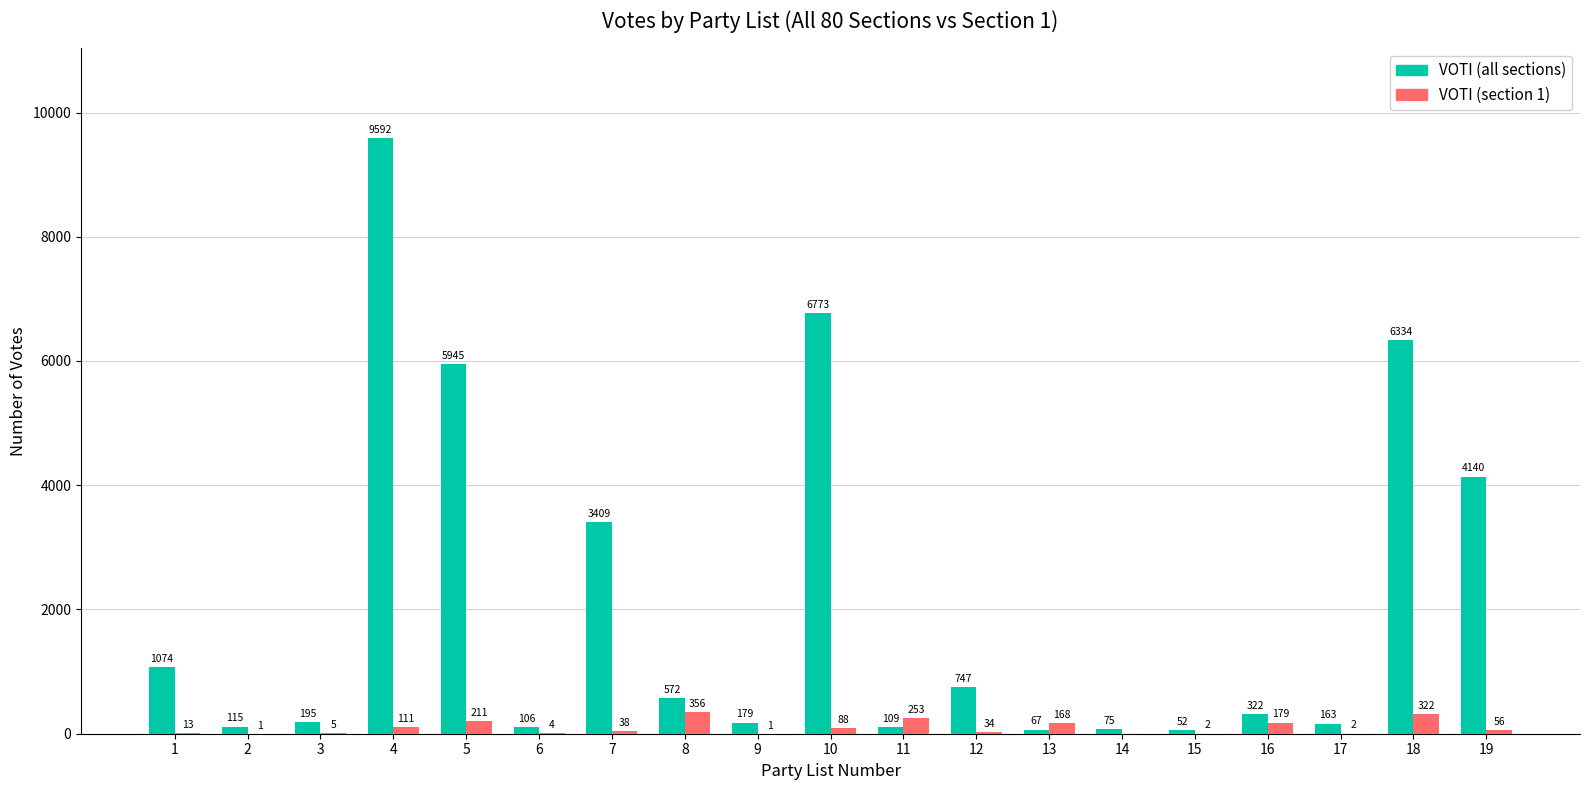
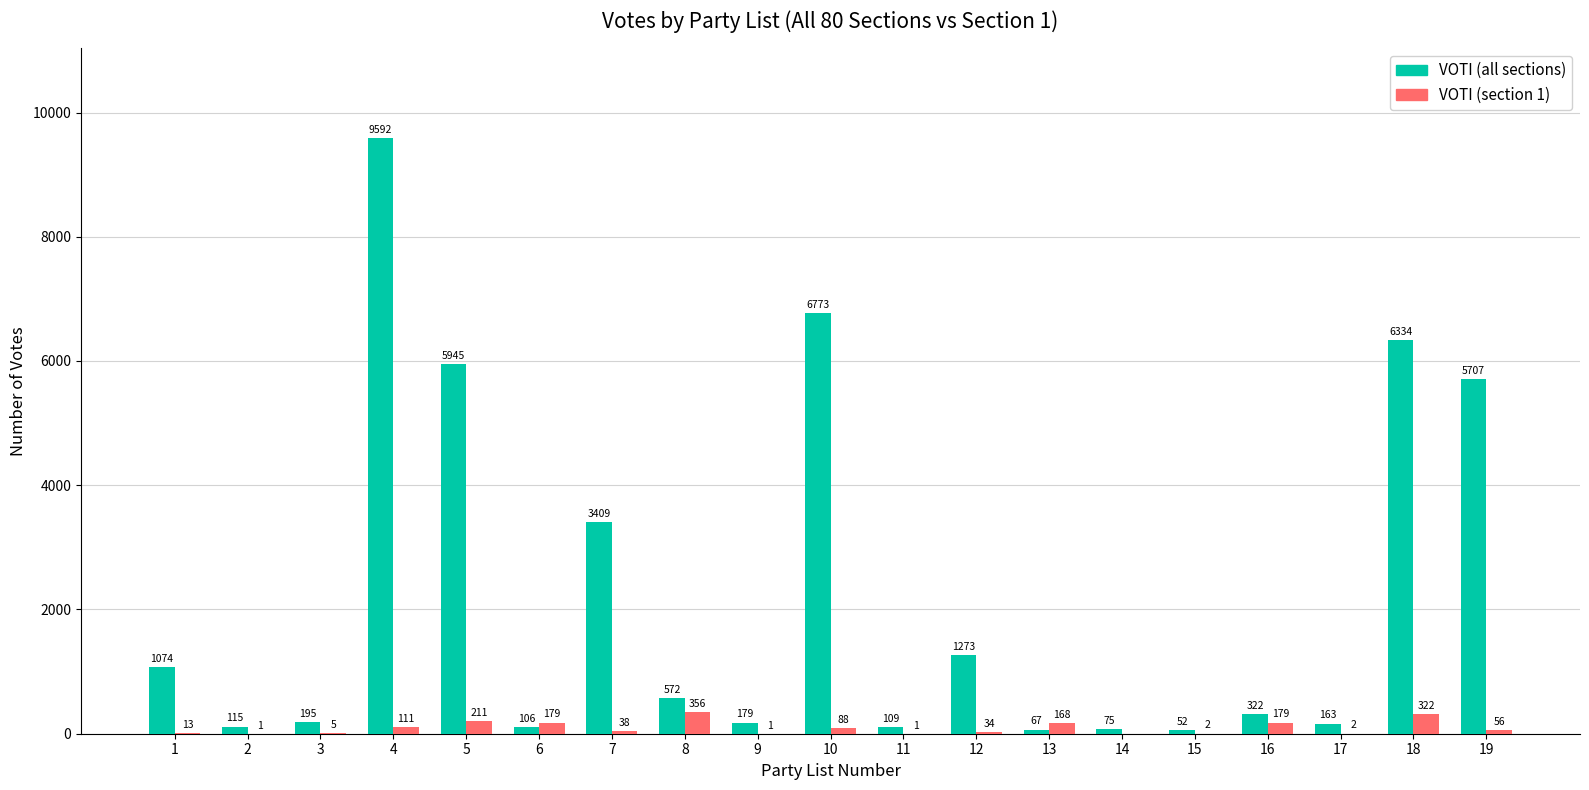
  {
    "VOTI (all sections)": {
      "1": 1074,
      "2": 115,
      "3": 195,
      "4": 9592,
      "5": 5945,
      "6": 106,
      "7": 3409,
      "8": 572,
      "9": 179,
      "10": 6773,
      "11": 109,
-     "12": 747,
+     "12": 1273,
      "13": 67,
      "14": 75,
      "15": 52,
      "16": 322,
      "17": 163,
      "18": 6334,
-     "19": 4140
+     "19": 5707
    },
    "VOTI (section 1)": {
      "1": 13,
      "2": 1,
      "3": 5,
      "4": 111,
      "5": 211,
-     "6": 4,
+     "6": 179,
      "7": 38,
      "8": 356,
      "9": 1,
      "10": 88,
-     "11": 253,
+     "11": 1,
      "12": 34,
      "13": 168,
      "15": 2,
      "16": 179,
      "17": 2,
      "18": 322,
      "19": 56
    }
  }
